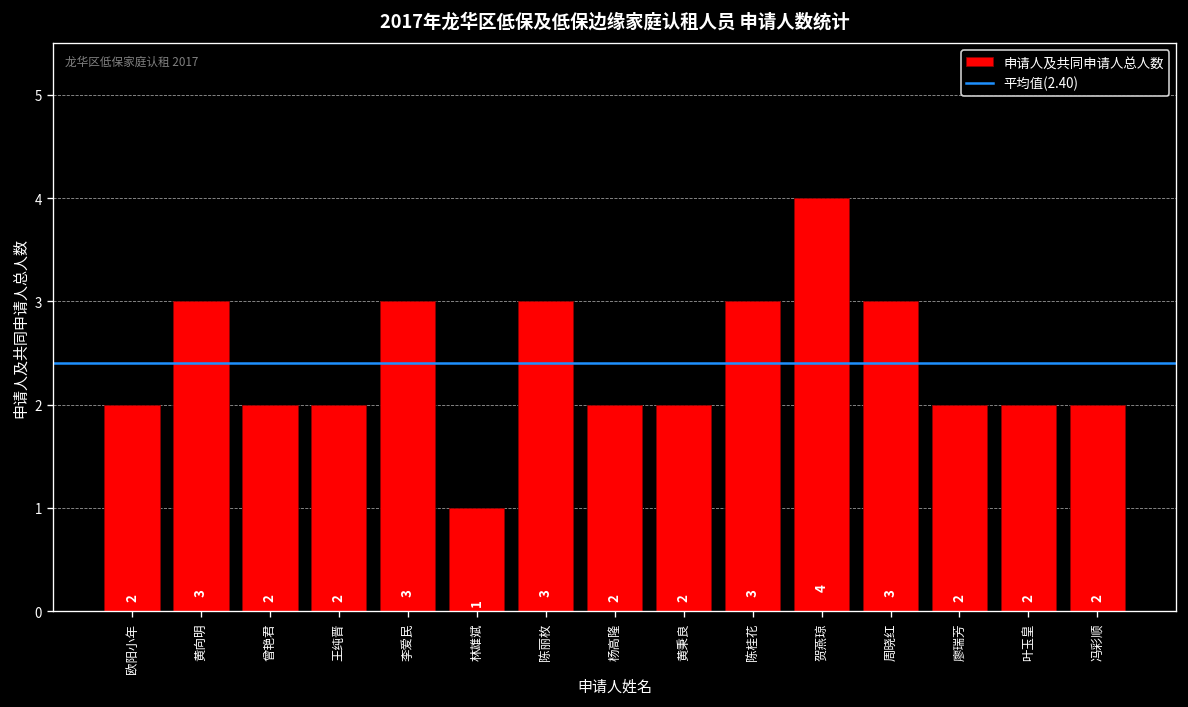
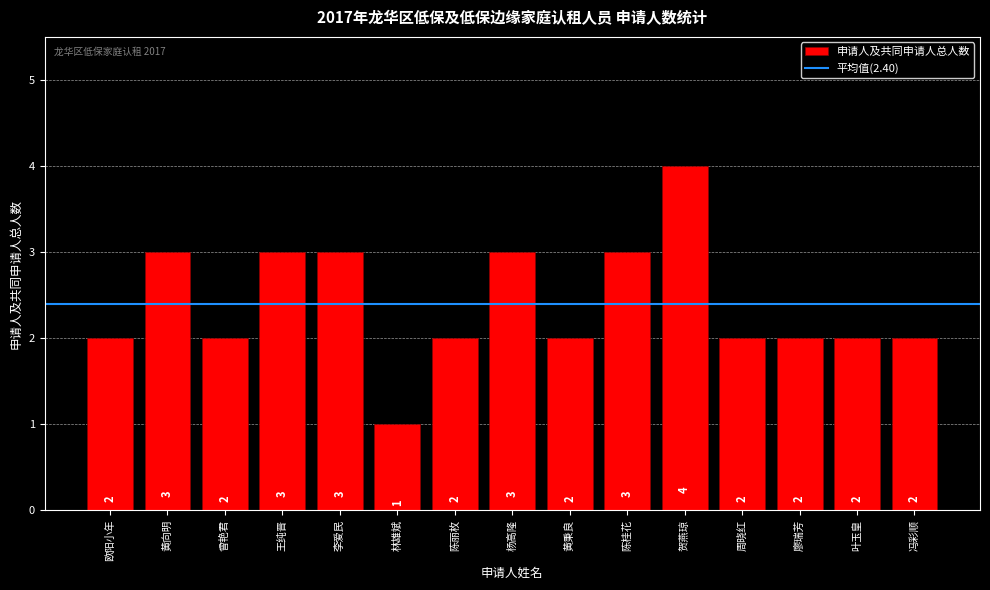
  {
    "欧阳小年": 2,
    "黄向明": 3,
    "曾艳君": 2,
-   "王纯晋": 2,
+   "王纯晋": 3,
    "李爱民": 3,
    "林雄斌": 1,
-   "陈丽枚": 3,
-   "杨高隆": 2,
+   "陈丽枚": 2,
+   "杨高隆": 3,
    "黄秉良": 2,
    "陈桂花": 3,
    "贺燕琼": 4,
-   "周晓红": 3,
+   "周晓红": 2,
    "廖瑞芳": 2,
    "叶玉皇": 2,
    "冯彩顺": 2
  }
